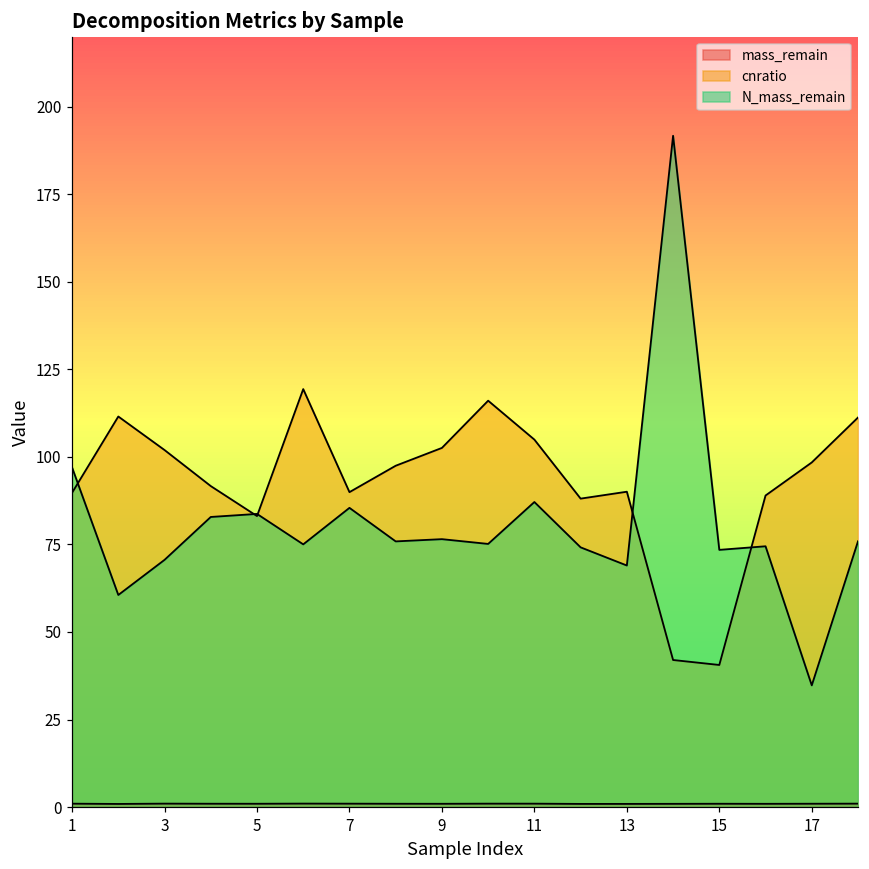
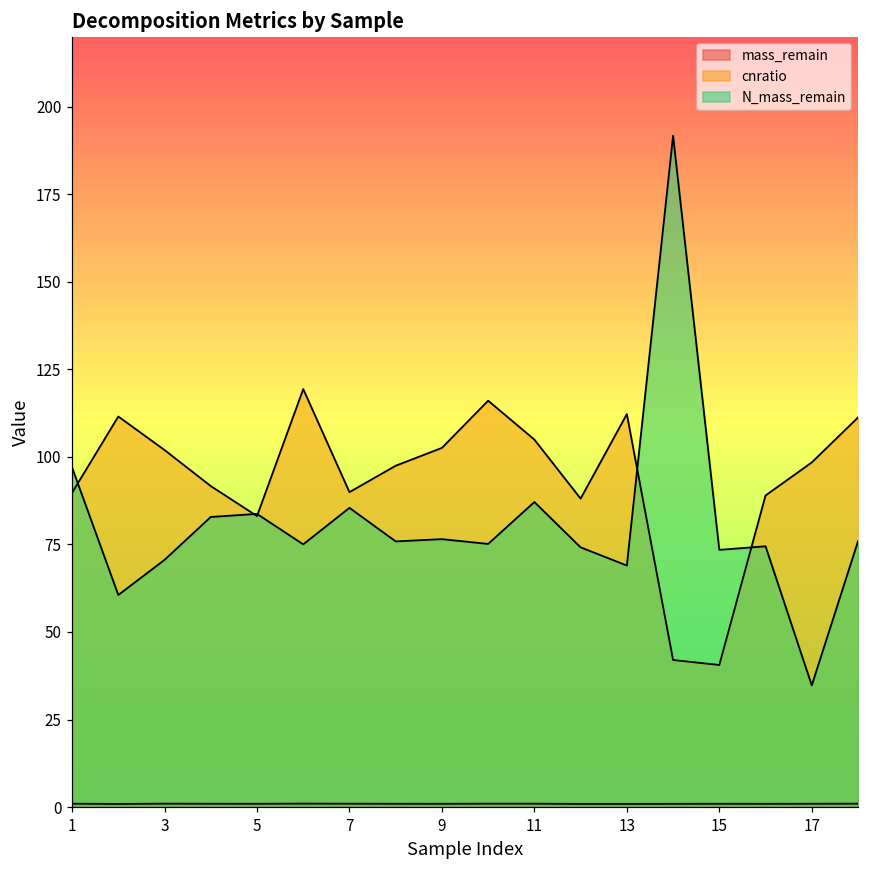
  {
    "mass_remain": {
      "1": 1,
      "3": 1,
      "5": 1,
      "7": 1,
      "9": 1,
      "11": 1,
      "13": 1,
      "15": 1,
      "17": 1
    },
    "cnratio": {
      "1": 90,
      "3": 102,
      "7": 90,
      "9": 103,
      "11": 105,
-     "13": 90,
+     "13": 112,
      "15": 41,
      "17": 98
    },
    "N_mass_remain": {
      "1": 97,
      "3": 71,
      "7": 85,
      "9": 77,
      "11": 87,
      "13": 69,
      "15": 73,
      "17": 35
    }
  }
